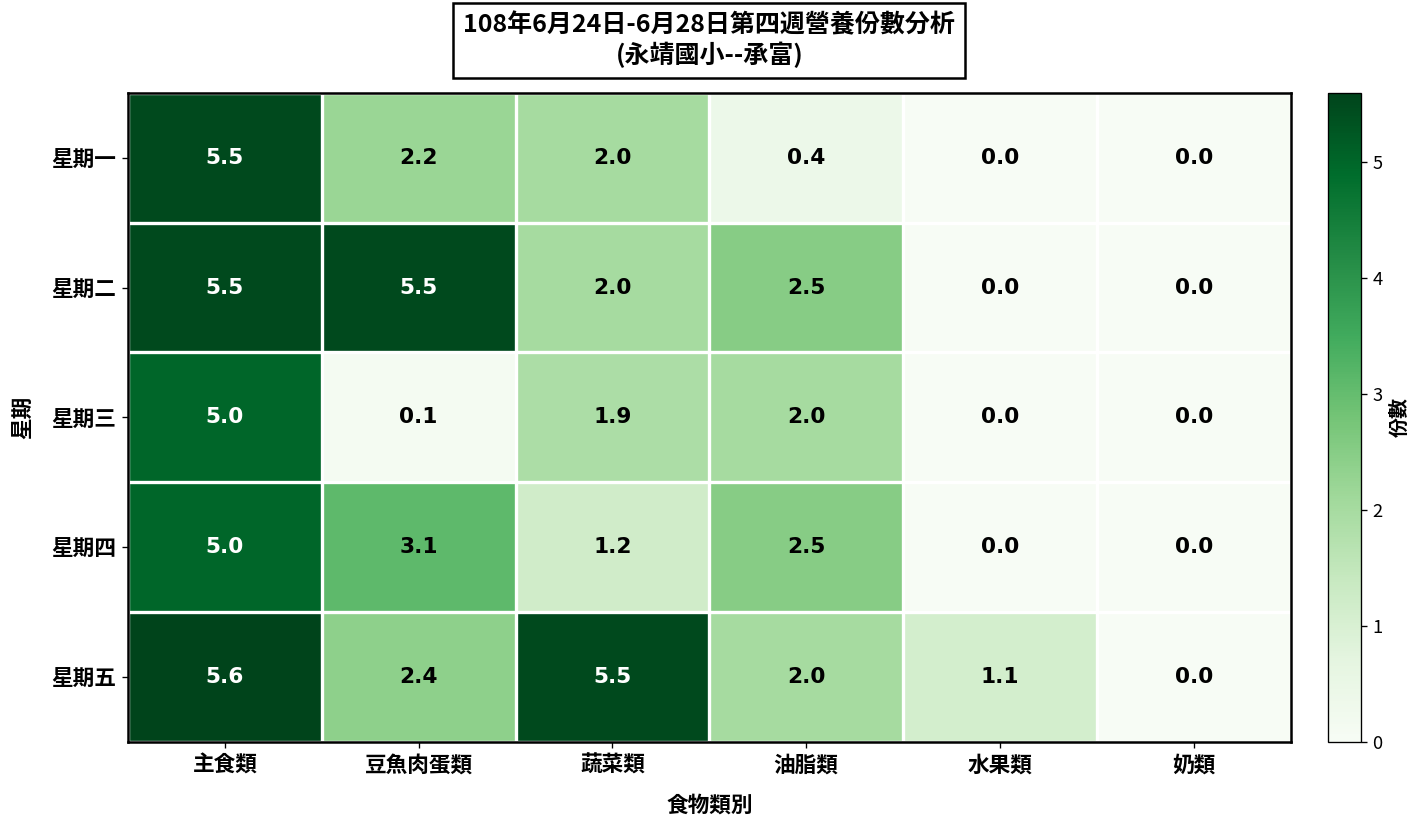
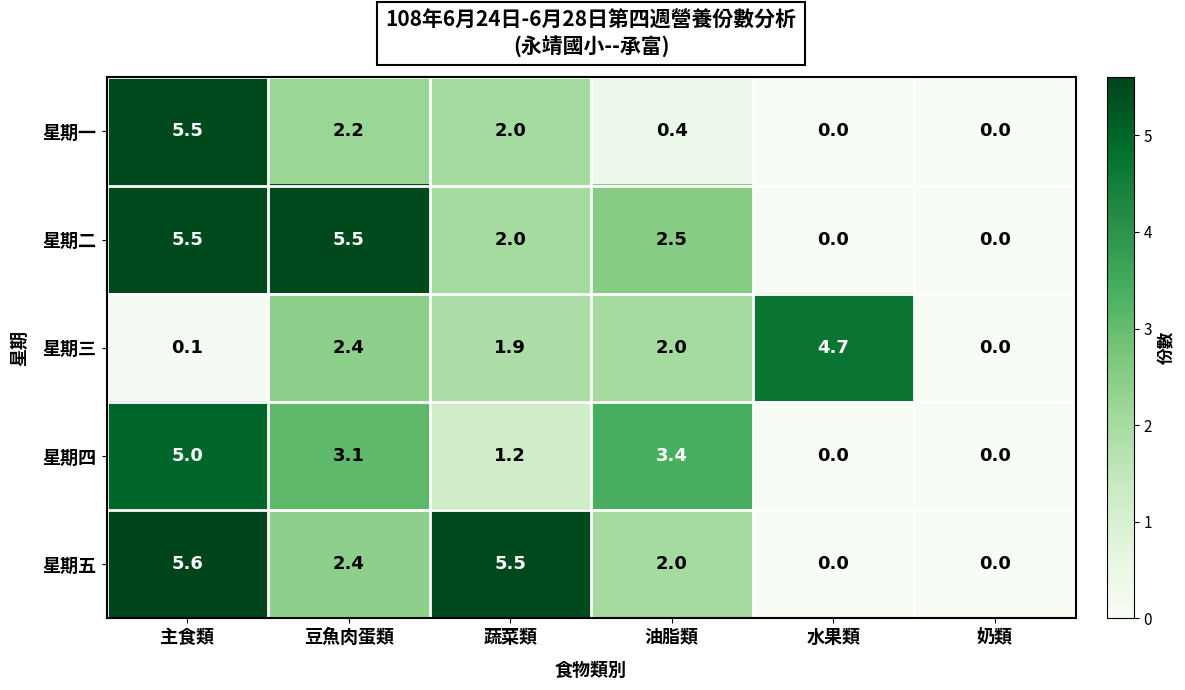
  {
    "星期一": {
      "主食類": 5.5,
      "豆魚肉蛋類": 2.2,
      "蔬菜類": 2.0,
      "油脂類": 0.4,
      "水果類": 0.0,
      "奶類": 0.0
    },
    "星期二": {
      "主食類": 5.5,
      "豆魚肉蛋類": 5.5,
      "蔬菜類": 2.0,
      "油脂類": 2.5,
      "水果類": 0.0,
      "奶類": 0.0
    },
    "星期三": {
-     "主食類": 5.0,
-     "豆魚肉蛋類": 0.1,
+     "主食類": 0.1,
+     "豆魚肉蛋類": 2.4,
      "蔬菜類": 1.9,
      "油脂類": 2.0,
-     "水果類": 0.0,
+     "水果類": 4.7,
      "奶類": 0.0
    },
    "星期四": {
      "主食類": 5.0,
      "豆魚肉蛋類": 3.1,
      "蔬菜類": 1.2,
-     "油脂類": 2.5,
+     "油脂類": 3.4,
      "水果類": 0.0,
      "奶類": 0.0
    },
    "星期五": {
      "主食類": 5.6,
      "豆魚肉蛋類": 2.4,
      "蔬菜類": 5.5,
      "油脂類": 2.0,
-     "水果類": 1.1,
+     "水果類": 0.0,
      "奶類": 0.0
    }
  }
